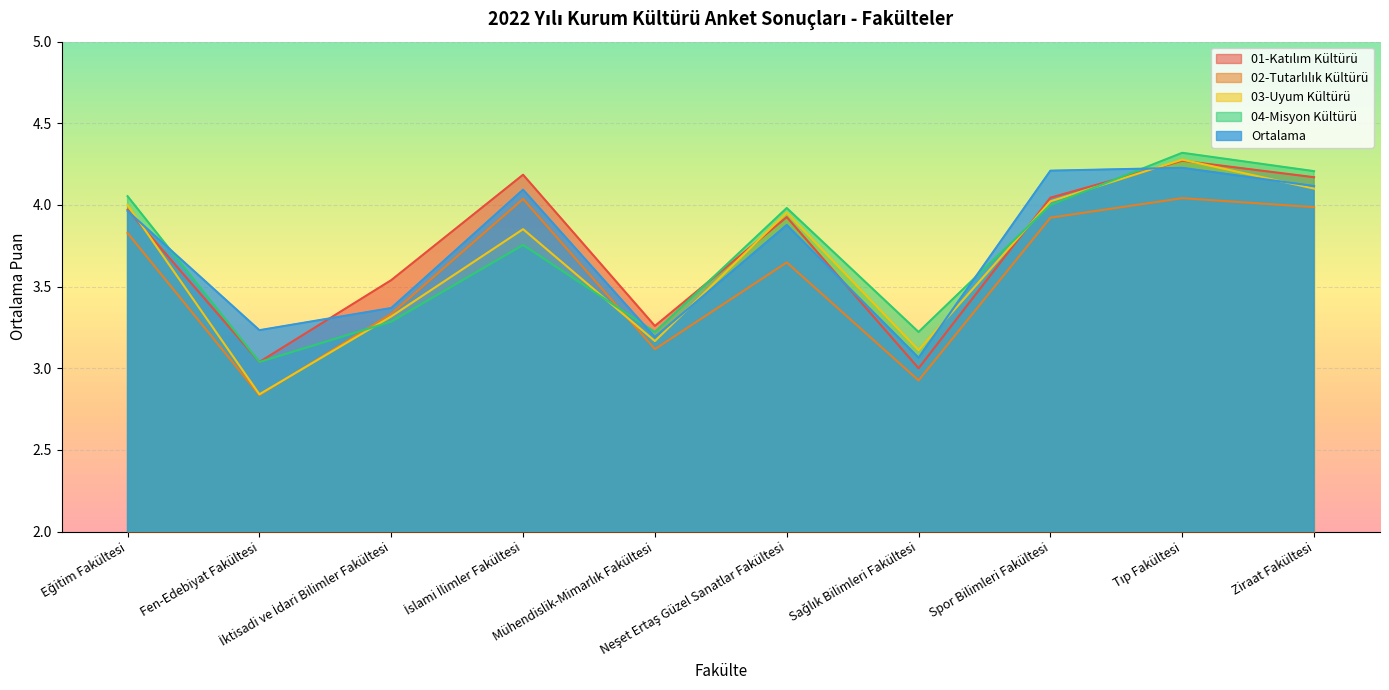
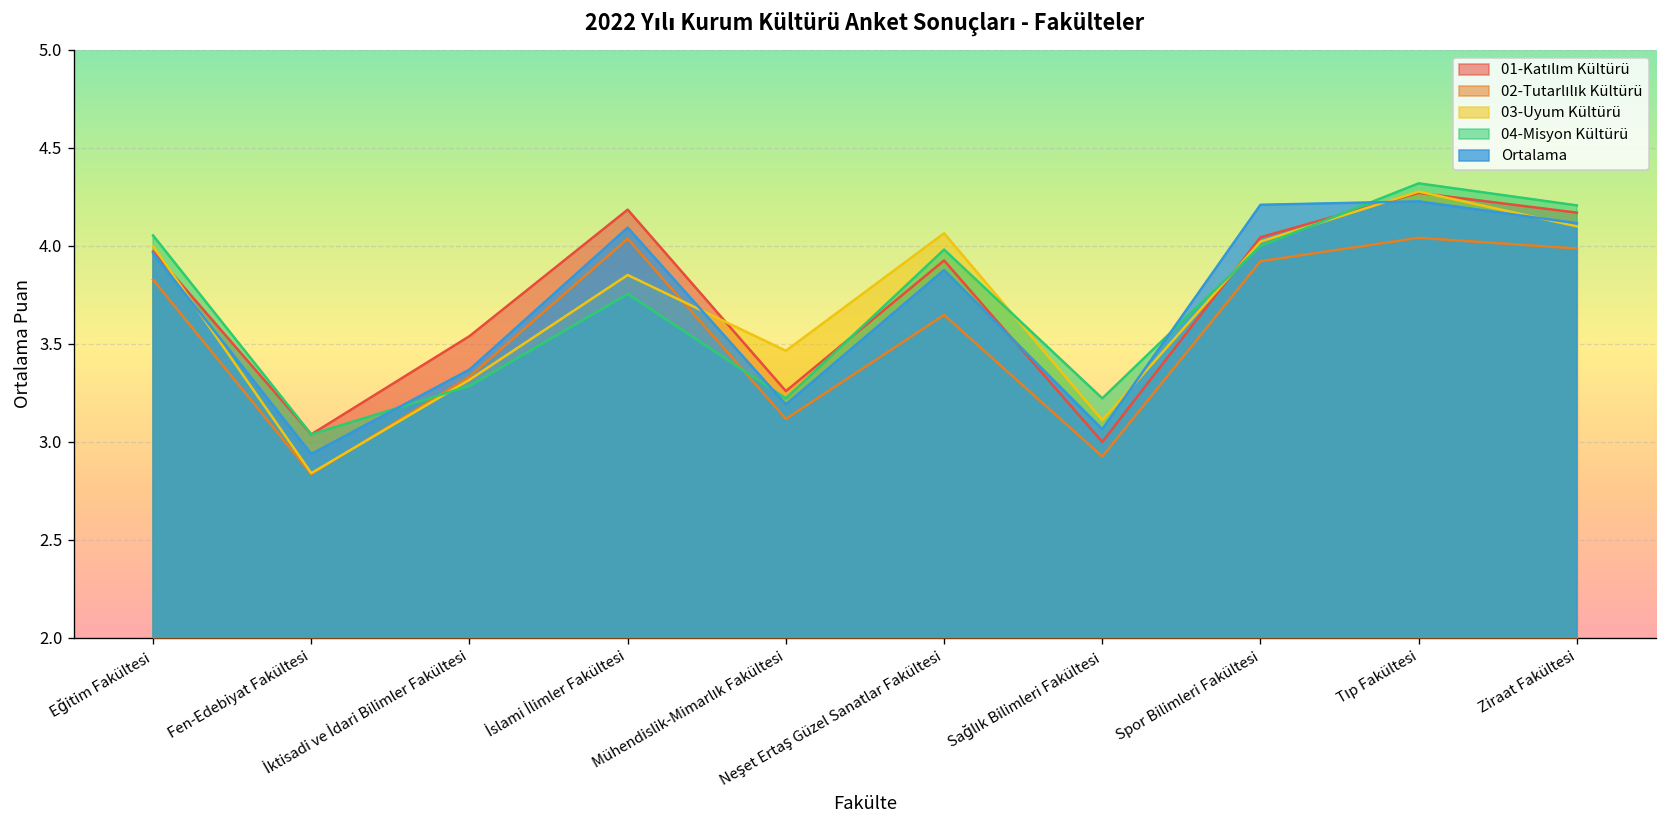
  {
    "03-Uyum Kültürü": {
      "Eğitim Fakültesi": 4.00,
      "İktisadi ve İdari Bilimler Fakültesi": 3.32,
      "İslami İlimler Fakültesi": 3.85,
-     "Mühendislik-Mimarlık Fakültesi": 3.17,
-     "Neşet Ertaş Güzel Sanatlar Fakültesi": 3.95,
+     "Mühendislik-Mimarlık Fakültesi": 3.46,
+     "Neşet Ertaş Güzel Sanatlar Fakültesi": 4.06,
      "Sağlık Bilimleri Fakültesi": 3.11,
      "Spor Bilimleri Fakültesi": 4.02,
      "Ziraat Fakültesi": 4.10
    },
    "04-Misyon Kültürü": {
      "Eğitim Fakültesi": 4.05,
      "İktisadi ve İdari Bilimler Fakültesi": 3.29,
      "İslami İlimler Fakültesi": 3.76,
      "Mühendislik-Mimarlık Fakültesi": 3.22,
      "Neşet Ertaş Güzel Sanatlar Fakültesi": 3.98,
      "Sağlık Bilimleri Fakültesi": 3.22,
      "Spor Bilimleri Fakültesi": 4.00,
      "Tıp Fakültesi": 4.32,
      "Ziraat Fakültesi": 4.21
    },
    "Ortalama": {
-     "Fen-Edebiyat Fakültesi": 3.23,
+     "Fen-Edebiyat Fakültesi": 2.94,
      "İktisadi ve İdari Bilimler Fakültesi": 3.37,
      "İslami İlimler Fakültesi": 4.09,
      "Mühendislik-Mimarlık Fakültesi": 3.19,
      "Neşet Ertaş Güzel Sanatlar Fakültesi": 3.88,
      "Sağlık Bilimleri Fakültesi": 3.06,
      "Spor Bilimleri Fakültesi": 4.21,
      "Tıp Fakültesi": 4.23,
      "Ziraat Fakültesi": 4.12
    }
  }
